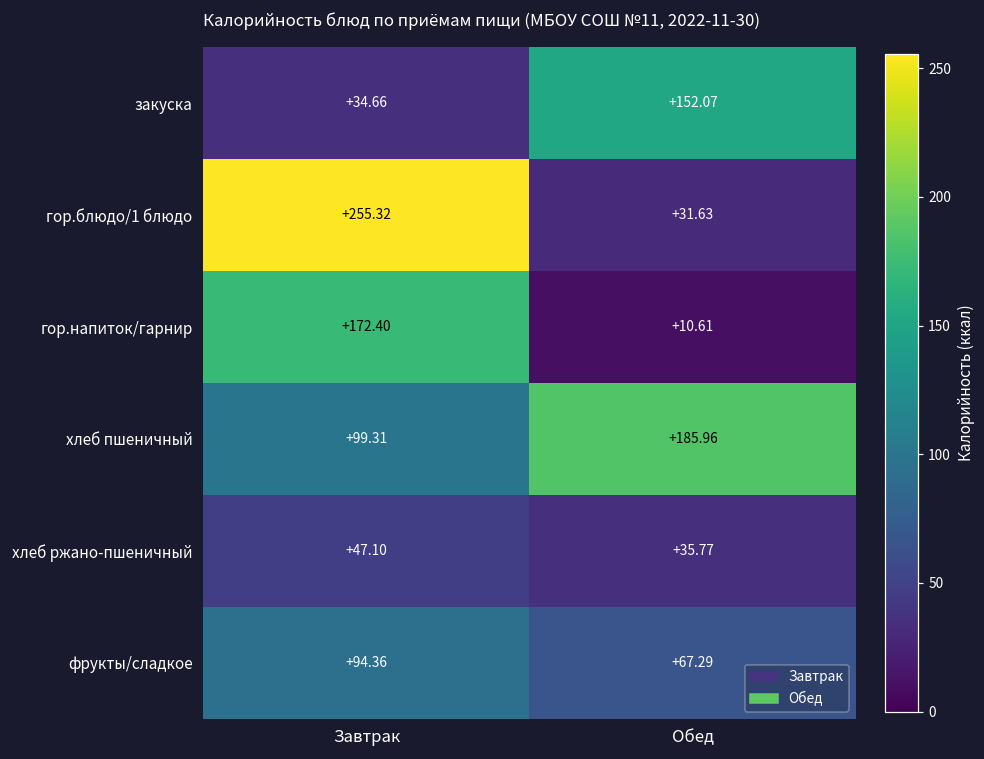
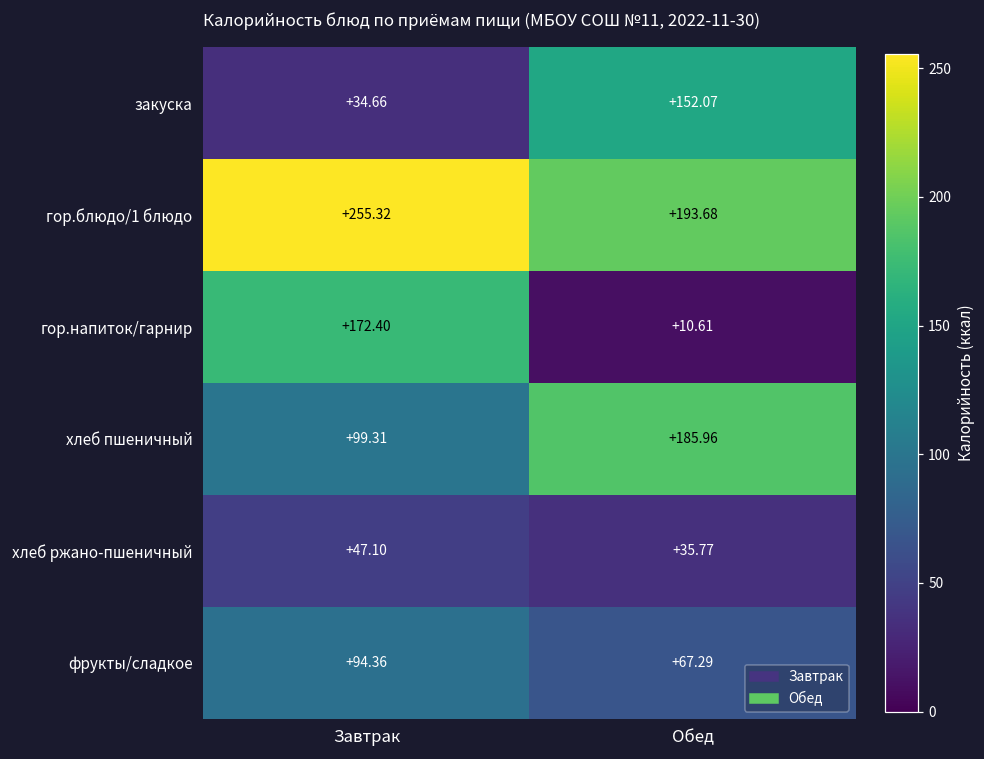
  {
    "закуска": {
      "Завтрак": "+34.66",
      "Обед": "+152.07"
    },
    "гор.блюдо/1 блюдо": {
      "Завтрак": "+255.32",
-     "Обед": "+31.63"
+     "Обед": "+193.68"
    },
    "гор.напиток/гарнир": {
      "Завтрак": "+172.40",
      "Обед": "+10.61"
    },
    "хлеб пшеничный": {
      "Завтрак": "+99.31",
      "Обед": "+185.96"
    },
    "хлеб ржано-пшеничный": {
      "Завтрак": "+47.10",
      "Обед": "+35.77"
    },
    "фрукты/сладкое": {
      "Завтрак": "+94.36",
      "Обед": "+67.29"
    }
  }
